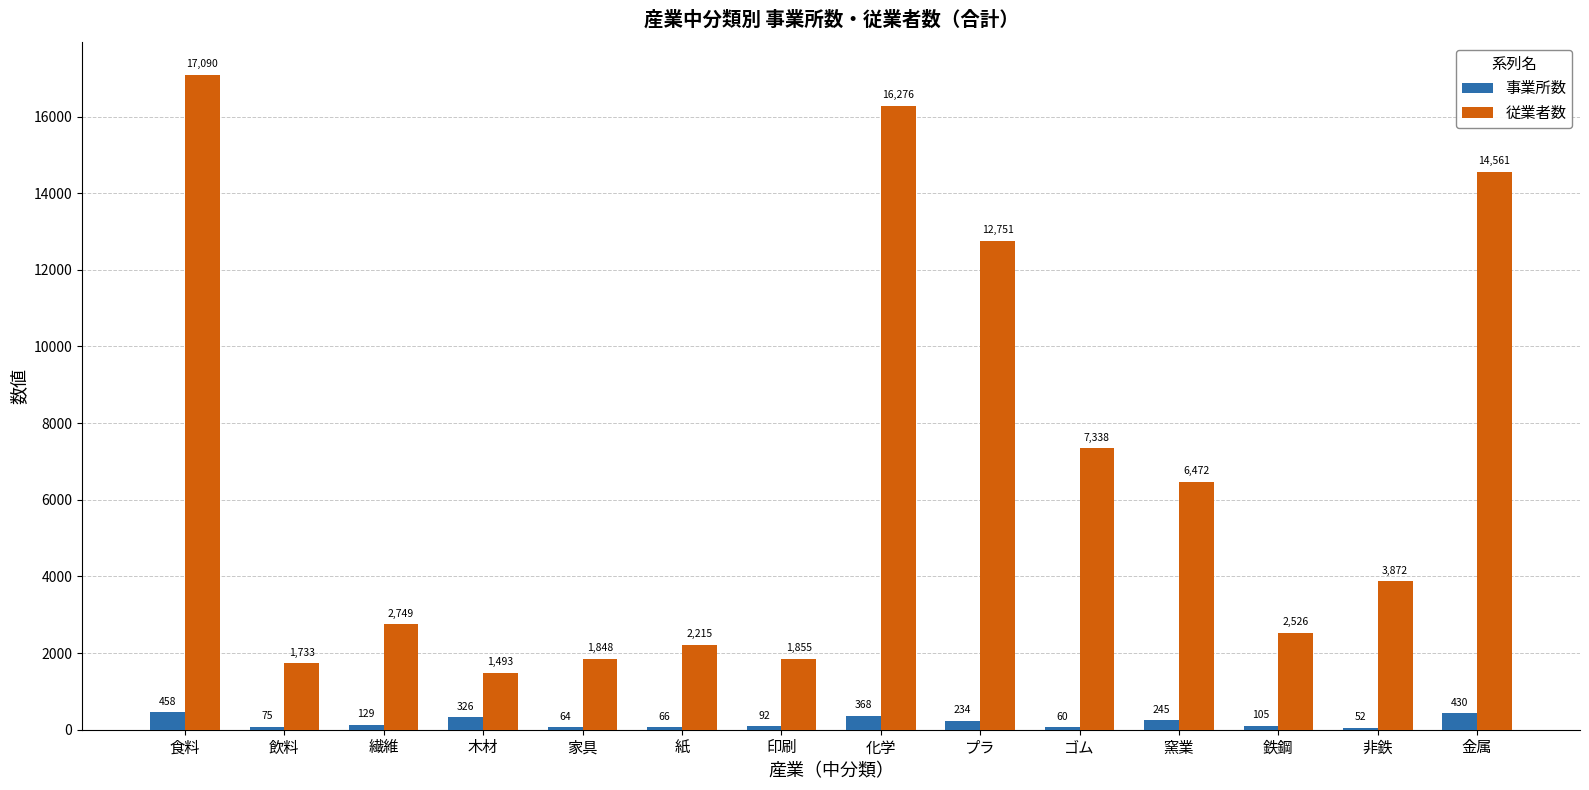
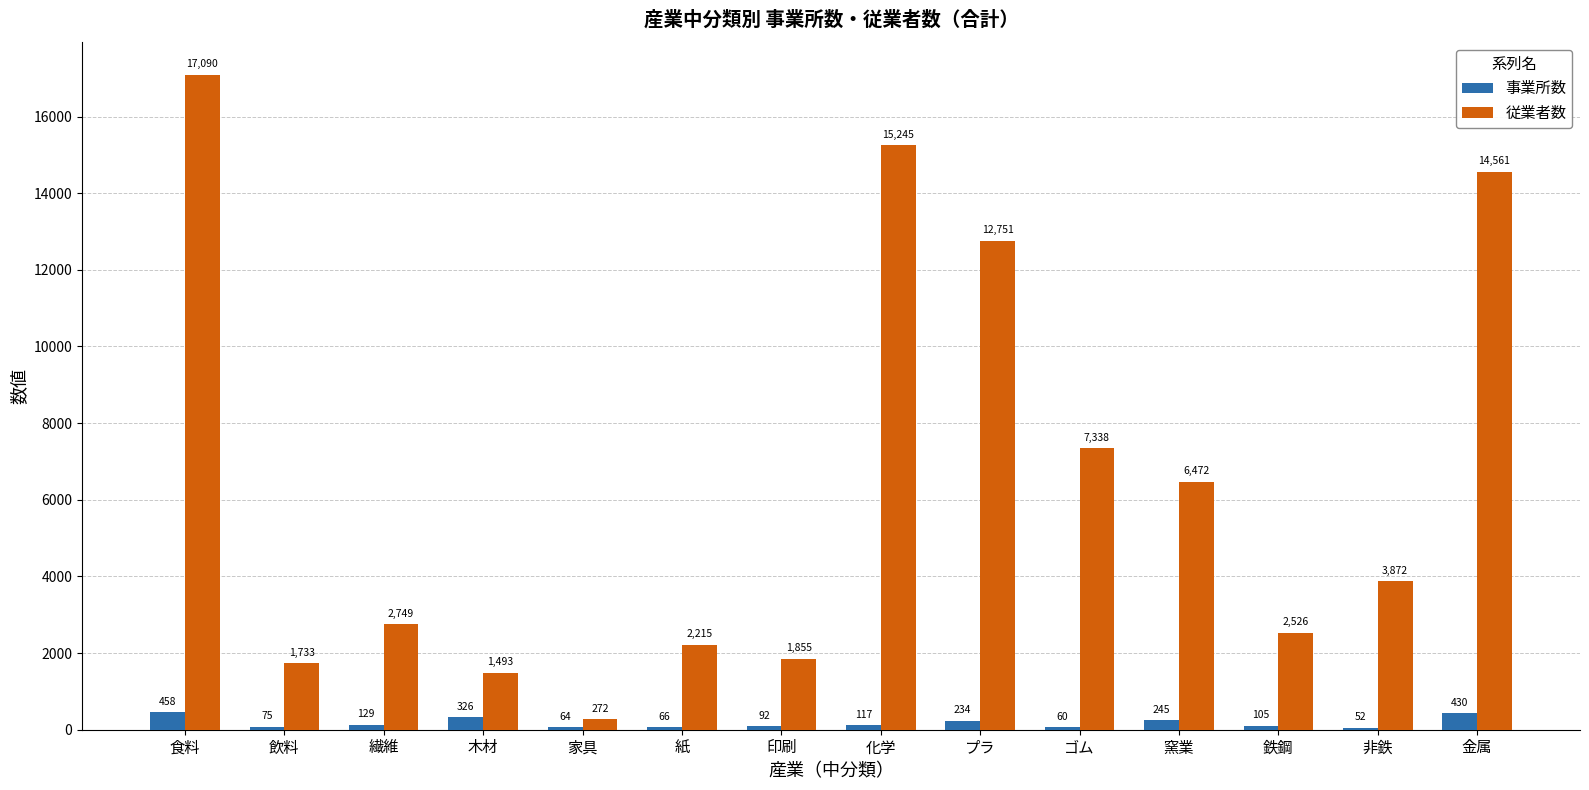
  {
    "事業所数": {
      "食料": "458",
      "飲料": "75",
      "繊維": "129",
      "木材": "326",
      "家具": "64",
      "紙": "66",
      "印刷": "92",
-     "化学": "368",
+     "化学": "117",
      "プラ": "234",
      "ゴム": "60",
      "窯業": "245",
      "鉄鋼": "105",
      "非鉄": "52",
      "金属": "430"
    },
    "従業者数": {
      "食料": "17,090",
      "飲料": "1,733",
      "繊維": "2,749",
      "木材": "1,493",
-     "家具": "1,848",
+     "家具": "272",
      "紙": "2,215",
      "印刷": "1,855",
-     "化学": "16,276",
+     "化学": "15,245",
      "プラ": "12,751",
      "ゴム": "7,338",
      "窯業": "6,472",
      "鉄鋼": "2,526",
      "非鉄": "3,872",
      "金属": "14,561"
    }
  }
